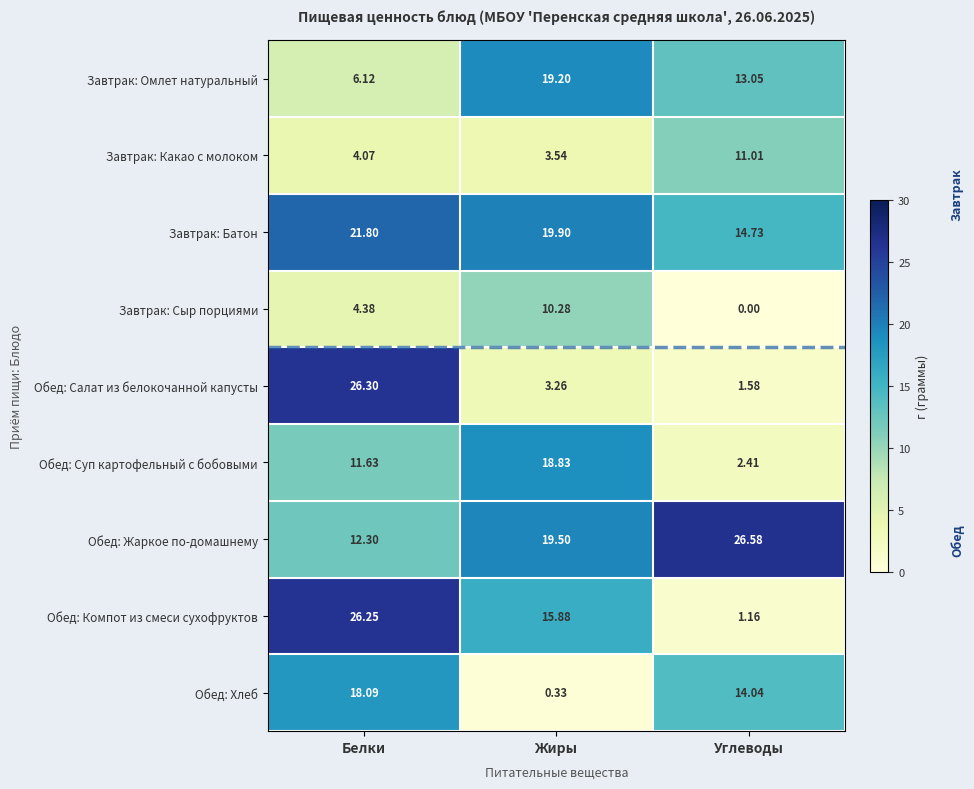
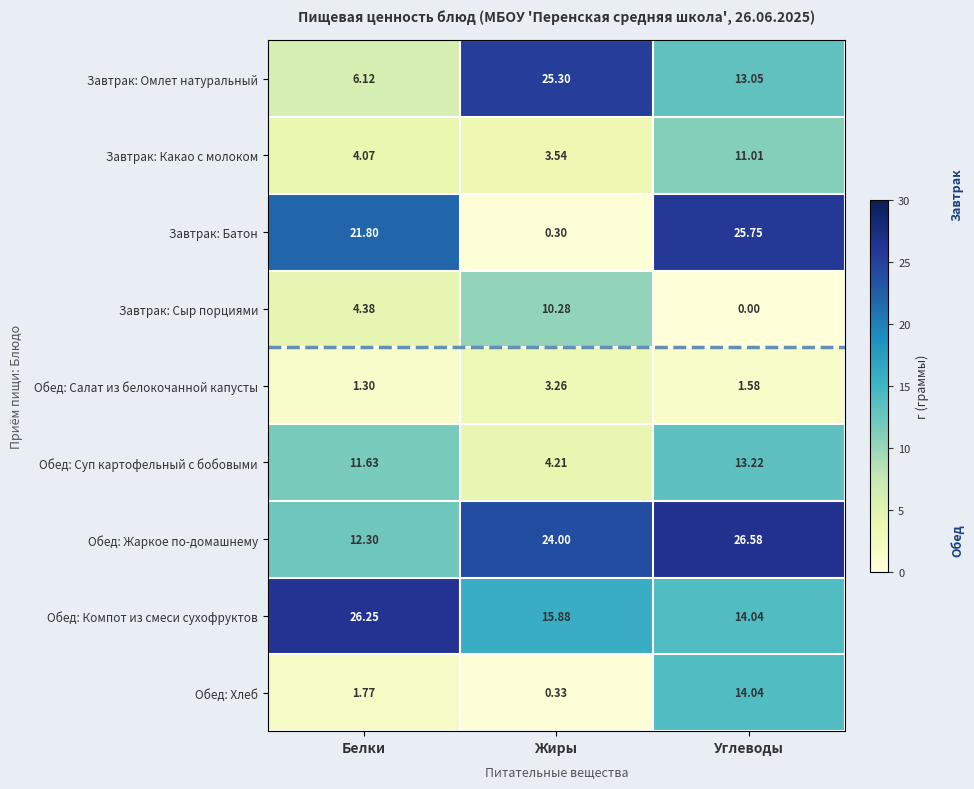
  {
    "Завтрак: Омлет натуральный": {
      "Белки": 6.12,
-     "Жиры": 19.20,
+     "Жиры": 25.30,
      "Углеводы": 13.05
    },
    "Завтрак: Какао с молоком": {
      "Белки": 4.07,
      "Жиры": 3.54,
      "Углеводы": 11.01
    },
    "Завтрак: Батон": {
      "Белки": 21.80,
-     "Жиры": 19.90,
-     "Углеводы": 14.73
+     "Жиры": 0.30,
+     "Углеводы": 25.75
    },
    "Завтрак: Сыр порциями": {
      "Белки": 4.38,
      "Жиры": 10.28,
      "Углеводы": 0.00
    },
    "Обед: Салат из белокочанной капусты": {
-     "Белки": 26.30,
+     "Белки": 1.30,
      "Жиры": 3.26,
      "Углеводы": 1.58
    },
    "Обед: Суп картофельный с бобовыми": {
      "Белки": 11.63,
-     "Жиры": 18.83,
-     "Углеводы": 2.41
+     "Жиры": 4.21,
+     "Углеводы": 13.22
    },
    "Обед: Жаркое по-домашнему": {
      "Белки": 12.30,
-     "Жиры": 19.50,
+     "Жиры": 24.00,
      "Углеводы": 26.58
    },
    "Обед: Компот из смеси сухофруктов": {
      "Белки": 26.25,
      "Жиры": 15.88,
-     "Углеводы": 1.16
+     "Углеводы": 14.04
    },
    "Обед: Хлеб": {
-     "Белки": 18.09,
+     "Белки": 1.77,
      "Жиры": 0.33,
      "Углеводы": 14.04
    }
  }
